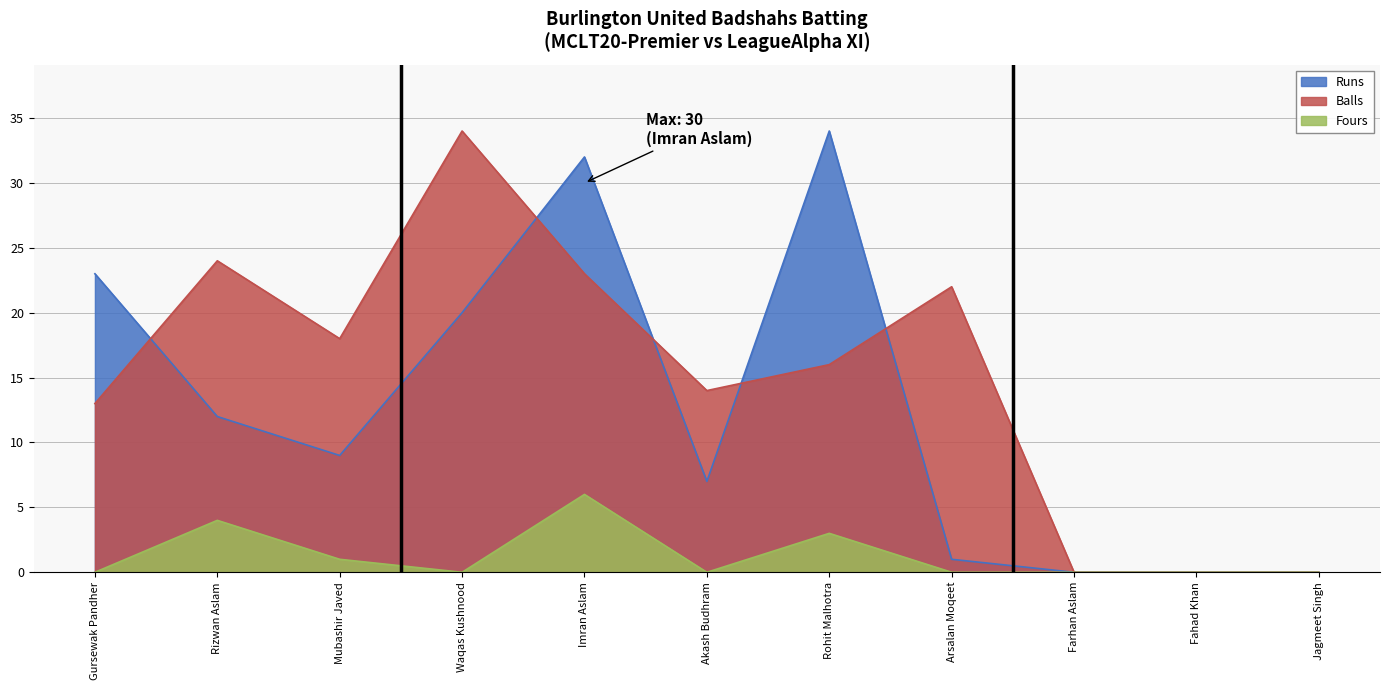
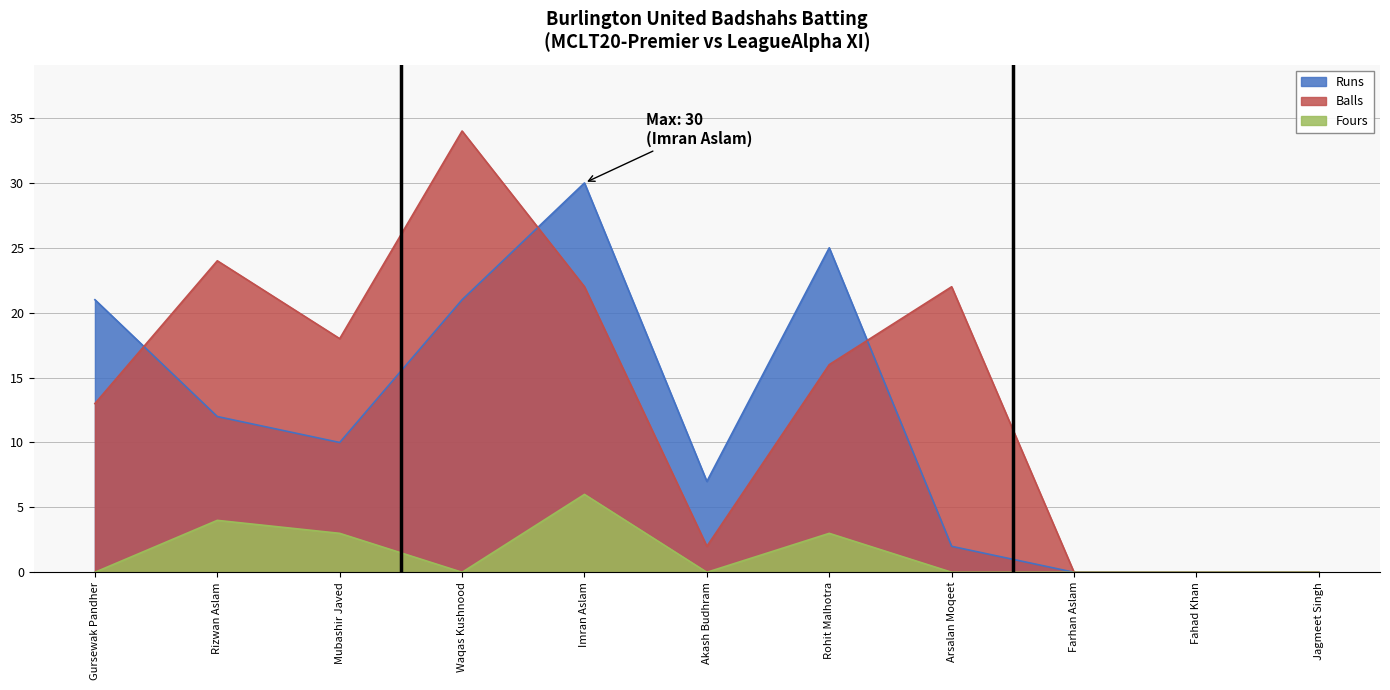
  {
    "Runs": {
-     "Gursewak Pandher": 23,
+     "Gursewak Pandher": 21,
      "Rizwan Aslam": 12,
-     "Mubashir Javed": 9,
-     "Waqas Kushnood": 20,
-     "Imran Aslam": 32,
+     "Mubashir Javed": 10,
+     "Waqas Kushnood": 21,
+     "Imran Aslam": 30,
      "Akash Budhram": 7,
-     "Rohit Malhotra": 34,
-     "Arsalan Moqeet": 1
+     "Rohit Malhotra": 25,
+     "Arsalan Moqeet": 2
    },
    "Balls": {
      "Gursewak Pandher": 13,
      "Rizwan Aslam": 24,
      "Mubashir Javed": 18,
      "Waqas Kushnood": 34,
-     "Imran Aslam": 23,
-     "Akash Budhram": 14,
+     "Imran Aslam": 22,
+     "Akash Budhram": 2,
      "Rohit Malhotra": 16,
      "Arsalan Moqeet": 22
    },
    "Fours": {
      "Gursewak Pandher": 0,
      "Rizwan Aslam": 4,
-     "Mubashir Javed": 1,
+     "Mubashir Javed": 3,
      "Waqas Kushnood": 0,
      "Imran Aslam": 6,
      "Akash Budhram": 0,
      "Rohit Malhotra": 3,
      "Arsalan Moqeet": 0
    }
  }
